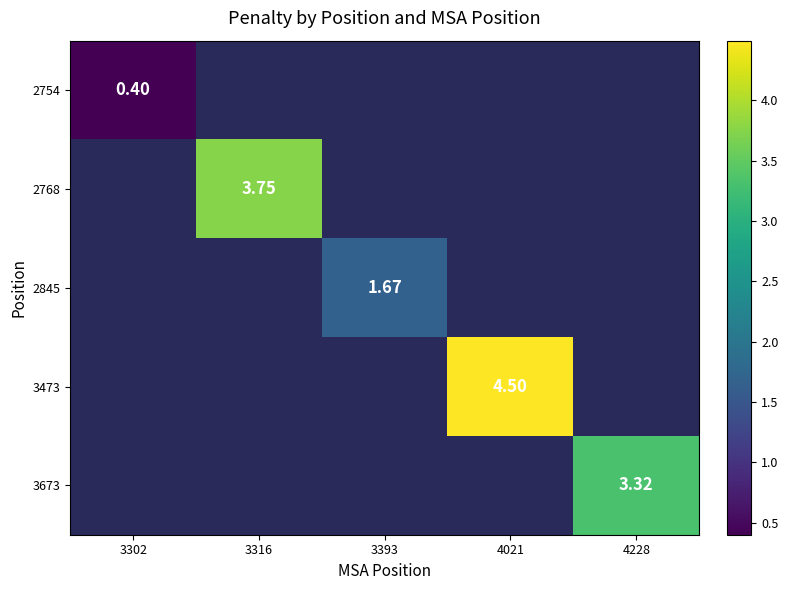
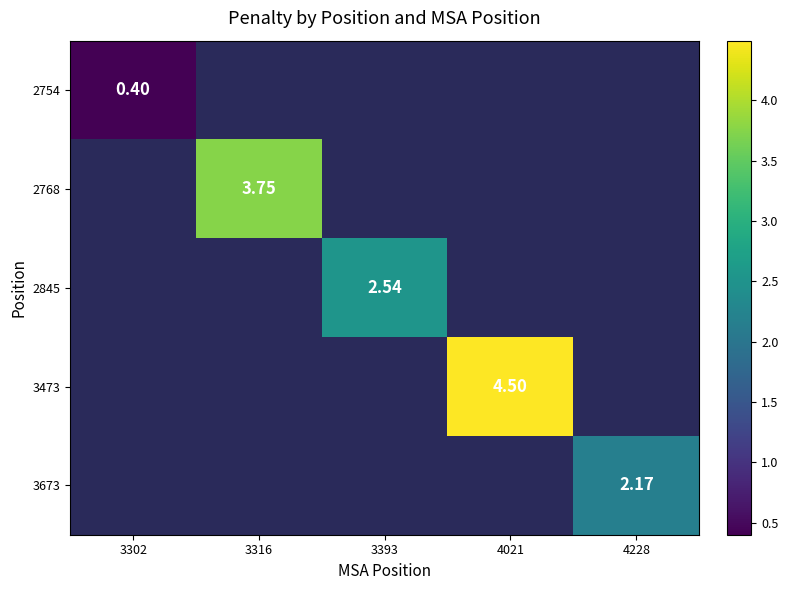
  {
    "2754": {
      "3302": 0.40
    },
    "2768": {
      "3316": 3.75
    },
    "2845": {
-     "3393": 1.67
+     "3393": 2.54
    },
    "3473": {
      "4021": 4.50
    },
    "3673": {
-     "4228": 3.32
+     "4228": 2.17
    }
  }
